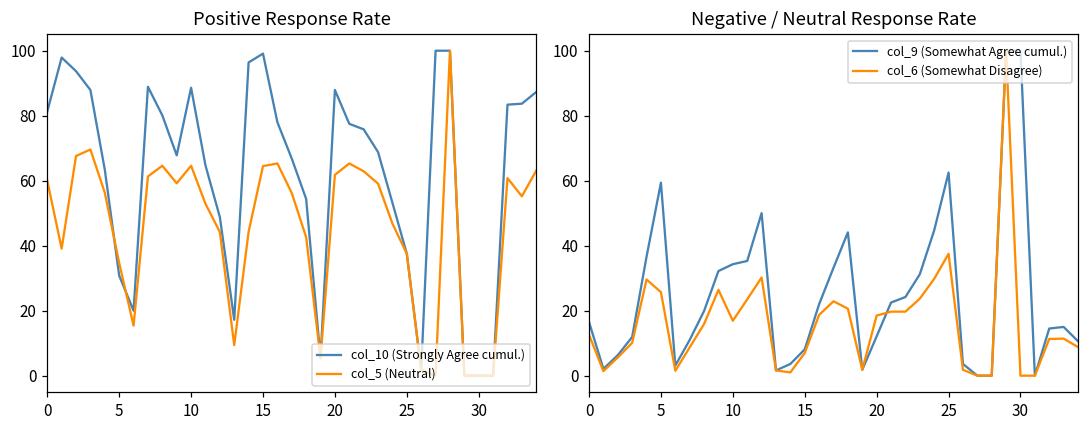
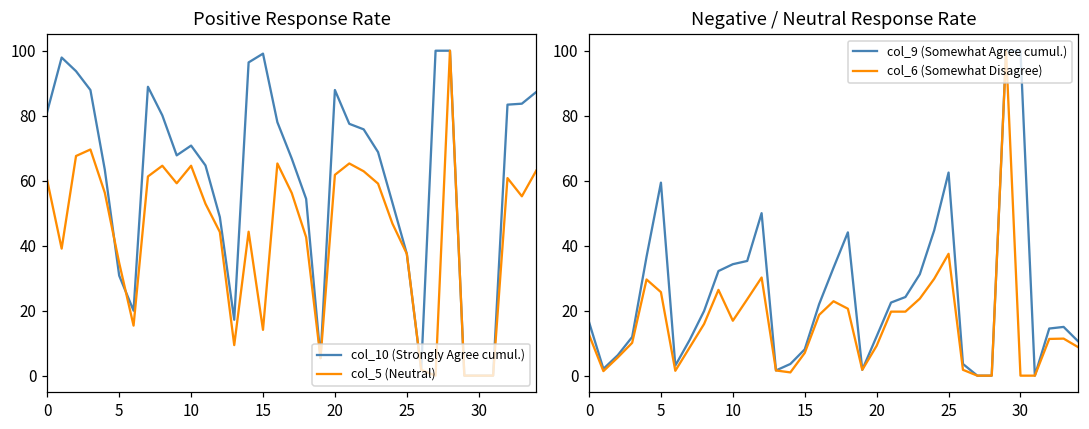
  {
    "Positive Response Rate": {
      "col_10 (Strongly Agree cumul.)": {
        "0": 81,
        "5": 31,
-       "10": 89,
+       "10": 71,
        "15": 99,
        "20": 88
      },
      "col_5 (Neutral)": {
        "0": 60,
        "5": 35,
        "10": 65,
-       "15": 65,
+       "15": 14,
        "20": 62
      }
    },
    "Negative / Neutral Response Rate": {
      "col_9 (Somewhat Agree cumul.)": {
        "0": 17,
        "5": 59,
        "10": 34,
        "15": 8,
        "20": 12,
        "25": 63
      },
      "col_6 (Somewhat Disagree)": {
        "0": 13,
        "5": 26,
        "10": 17,
        "15": 7,
-       "20": 19,
+       "20": 9,
        "25": 38,
        "30": 0
      }
    }
  }
